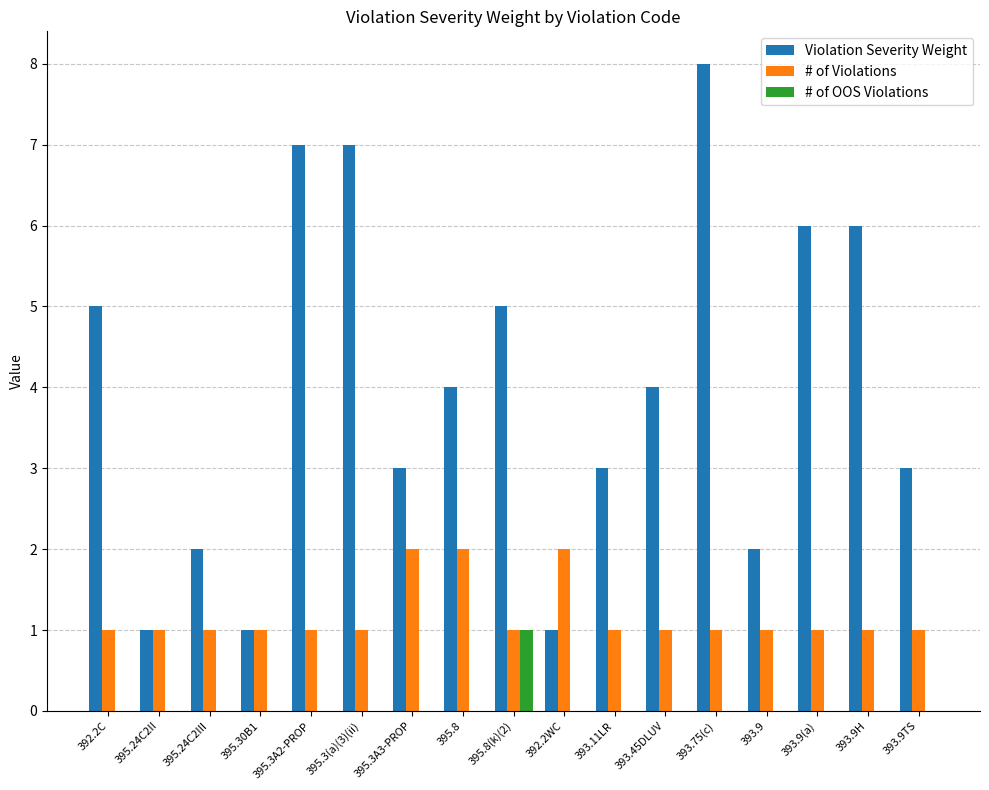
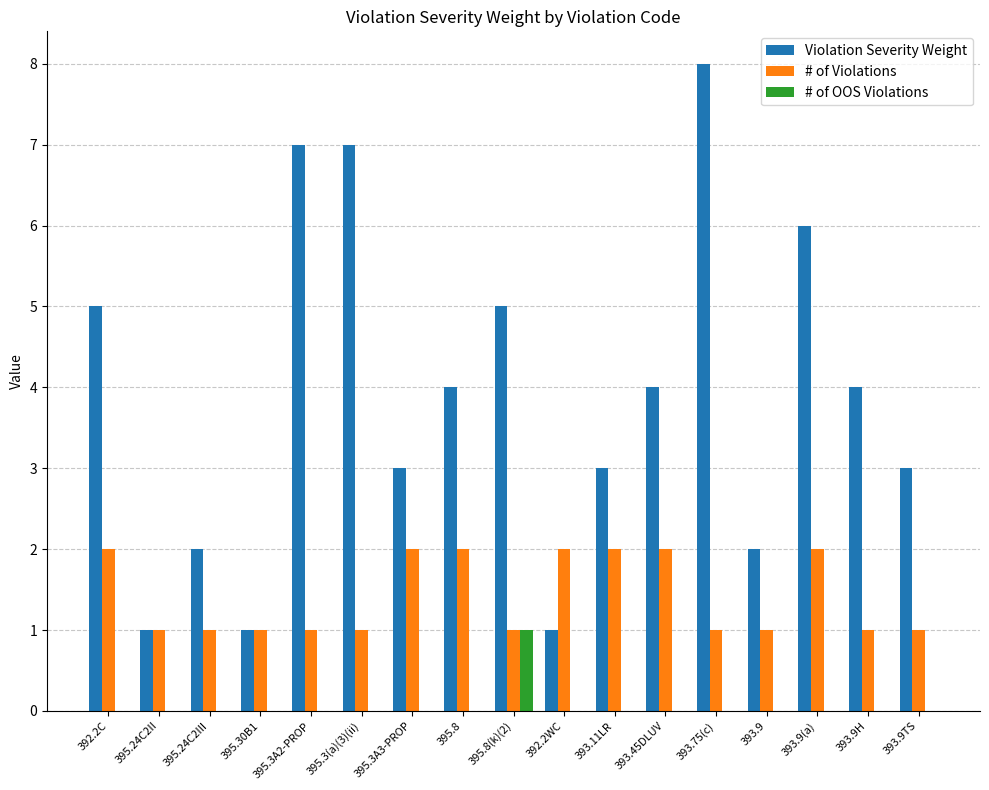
  {
    "Violation Severity Weight": {
      "392.2C": 5,
      "395.24C2II": 1,
      "395.24C2III": 2,
      "395.30B1": 1,
      "395.3A2-PROP": 7,
      "395.3(a)(3)(ii)": 7,
      "395.3A3-PROP": 3,
      "395.8": 4,
      "395.8(k)(2)": 5,
      "392.2WC": 1,
      "393.11LR": 3,
      "393.45DLUV": 4,
      "393.75(c)": 8,
      "393.9": 2,
      "393.9(a)": 6,
-     "393.9H": 6,
+     "393.9H": 4,
      "393.9TS": 3
    },
    "# of Violations": {
-     "392.2C": 1,
+     "392.2C": 2,
      "395.24C2II": 1,
      "395.24C2III": 1,
      "395.30B1": 1,
      "395.3A2-PROP": 1,
      "395.3(a)(3)(ii)": 1,
      "395.3A3-PROP": 2,
      "395.8": 2,
      "395.8(k)(2)": 1,
      "392.2WC": 2,
-     "393.11LR": 1,
-     "393.45DLUV": 1,
+     "393.11LR": 2,
+     "393.45DLUV": 2,
      "393.75(c)": 1,
      "393.9": 1,
-     "393.9(a)": 1,
+     "393.9(a)": 2,
      "393.9H": 1,
      "393.9TS": 1
    },
    "# of OOS Violations": {
      "392.2C": 0,
      "395.24C2II": 0,
      "395.24C2III": 0,
      "395.30B1": 0,
      "395.3A2-PROP": 0,
      "395.3(a)(3)(ii)": 0,
      "395.3A3-PROP": 0,
      "395.8": 0,
      "395.8(k)(2)": 1,
      "392.2WC": 0,
      "393.11LR": 0,
      "393.45DLUV": 0,
      "393.75(c)": 0,
      "393.9": 0,
      "393.9(a)": 0,
      "393.9H": 0,
      "393.9TS": 0
    }
  }
